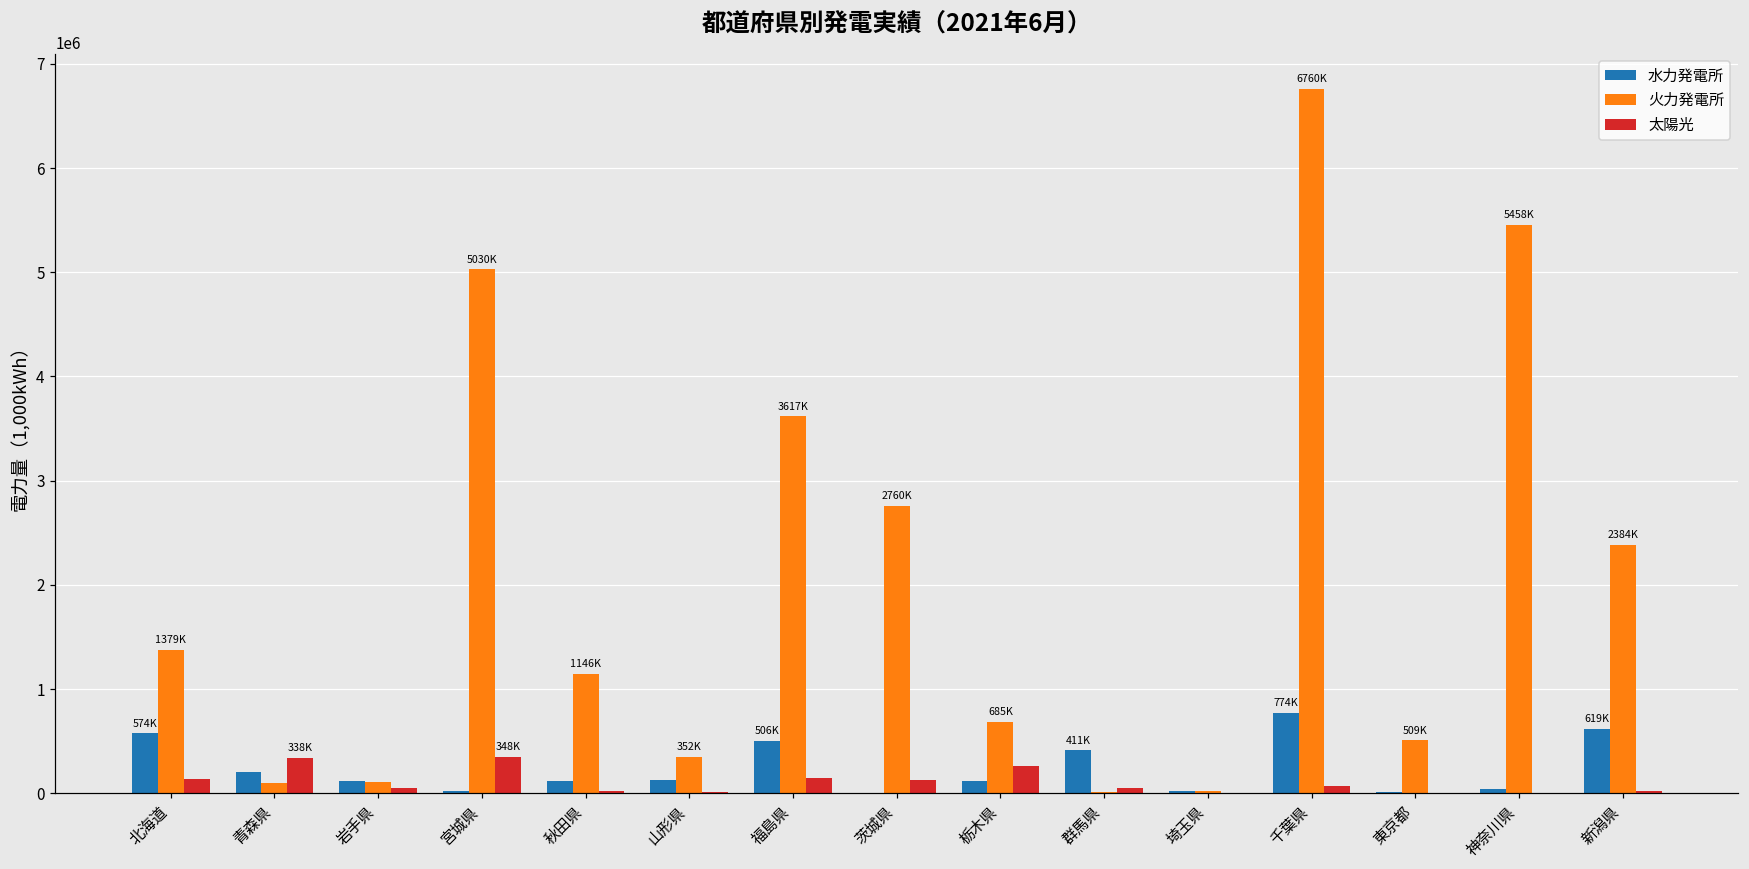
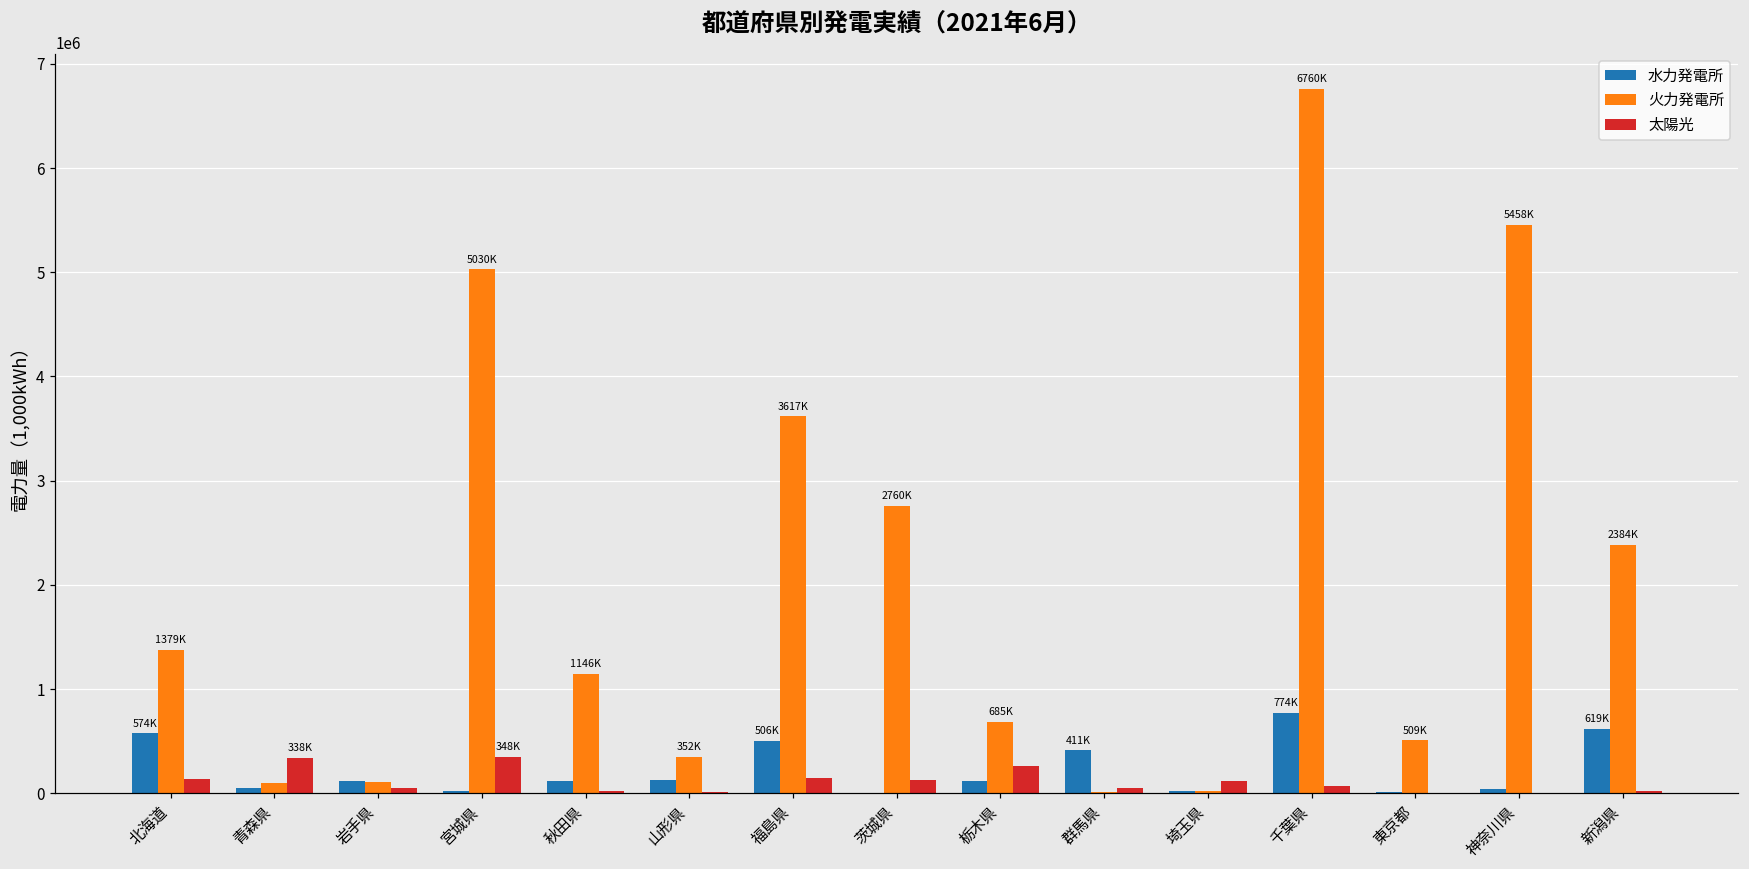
  {
    "水力発電所": {
-     "青森県": "200000",
+     "青森県": "0",
      "岩手県": "100000",
      "秋田県": "100000",
      "山形県": "100000",
      "栃木県": "100000",
      "神奈川県": "0"
    },
    "火力発電所": {
      "北海道": "1379K",
      "宮城県": "5030K",
      "秋田県": "1146K",
      "山形県": "352K",
      "福島県": "3617K",
      "茨城県": "2760K",
      "栃木県": "685K",
      "千葉県": "6760K",
      "東京都": "509K",
      "神奈川県": "5458K",
      "新潟県": "2384K"
    },
    "太陽光": {
      "北海道": "100000",
      "岩手県": "0",
      "福島県": "200000",
      "茨城県": "100000",
      "栃木県": "300000",
      "群馬県": "0",
-     "埼玉県": "0",
+     "埼玉県": "100000",
      "千葉県": "100000"
    }
  }
